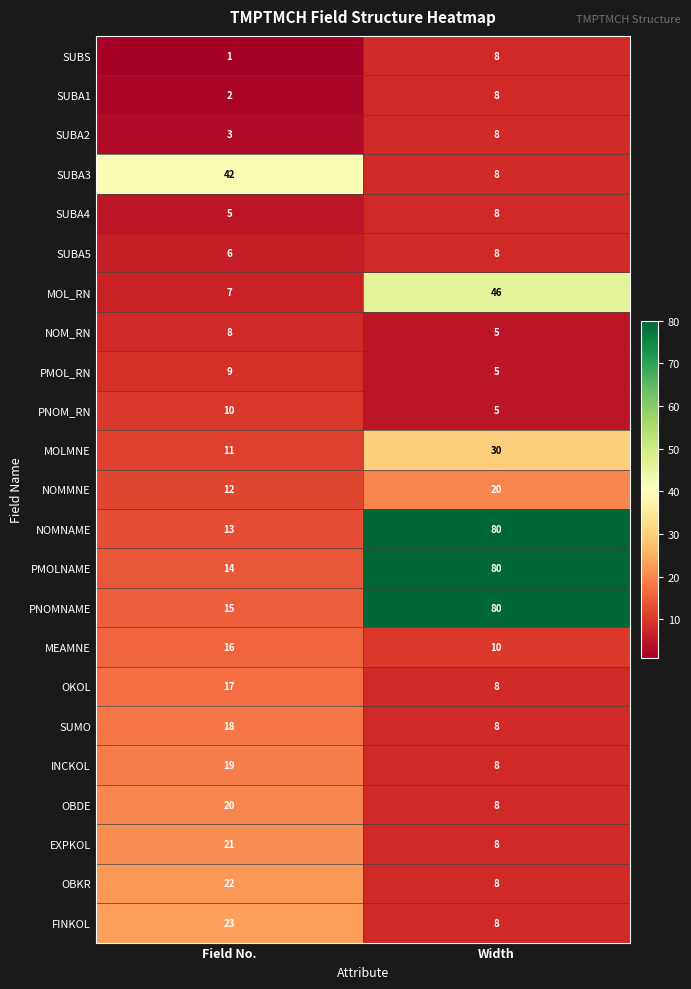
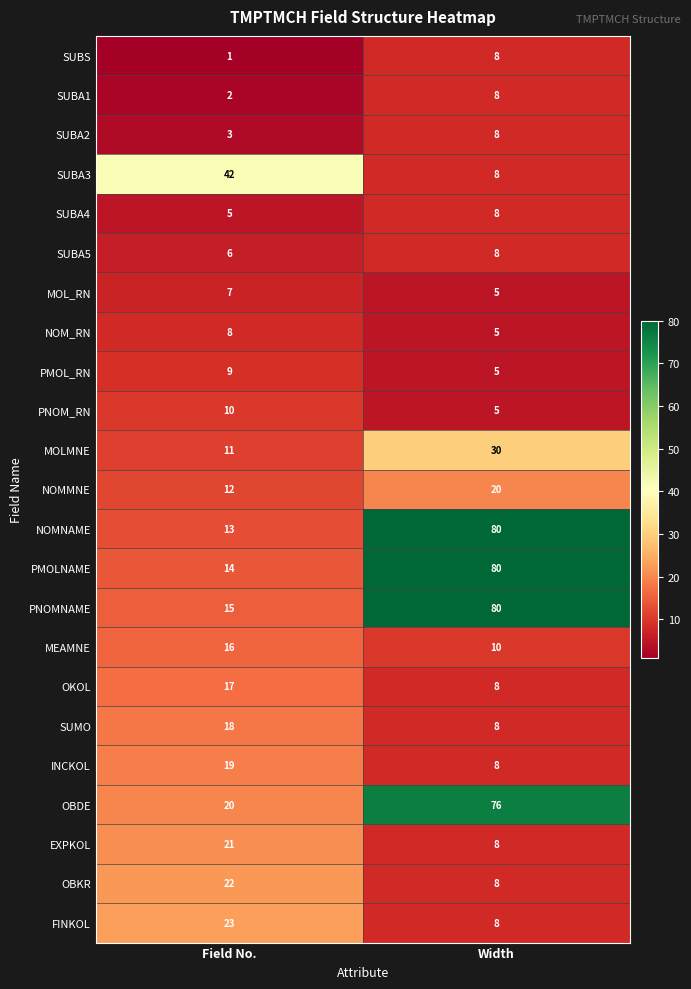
  {
    "SUBS": {
      "Field No.": 1,
      "Width": 8
    },
    "SUBA1": {
      "Field No.": 2,
      "Width": 8
    },
    "SUBA2": {
      "Field No.": 3,
      "Width": 8
    },
    "SUBA3": {
      "Field No.": 42,
      "Width": 8
    },
    "SUBA4": {
      "Field No.": 5,
      "Width": 8
    },
    "SUBA5": {
      "Field No.": 6,
      "Width": 8
    },
    "MOL_RN": {
      "Field No.": 7,
-     "Width": 46
+     "Width": 5
    },
    "NOM_RN": {
      "Field No.": 8,
      "Width": 5
    },
    "PMOL_RN": {
      "Field No.": 9,
      "Width": 5
    },
    "PNOM_RN": {
      "Field No.": 10,
      "Width": 5
    },
    "MOLMNE": {
      "Field No.": 11,
      "Width": 30
    },
    "NOMMNE": {
      "Field No.": 12,
      "Width": 20
    },
    "NOMNAME": {
      "Field No.": 13,
      "Width": 80
    },
    "PMOLNAME": {
      "Field No.": 14,
      "Width": 80
    },
    "PNOMNAME": {
      "Field No.": 15,
      "Width": 80
    },
    "MEAMNE": {
      "Field No.": 16,
      "Width": 10
    },
    "OKOL": {
      "Field No.": 17,
      "Width": 8
    },
    "SUMO": {
      "Field No.": 18,
      "Width": 8
    },
    "INCKOL": {
      "Field No.": 19,
      "Width": 8
    },
    "OBDE": {
      "Field No.": 20,
-     "Width": 8
+     "Width": 76
    },
    "EXPKOL": {
      "Field No.": 21,
      "Width": 8
    },
    "OBKR": {
      "Field No.": 22,
      "Width": 8
    },
    "FINKOL": {
      "Field No.": 23,
      "Width": 8
    }
  }
